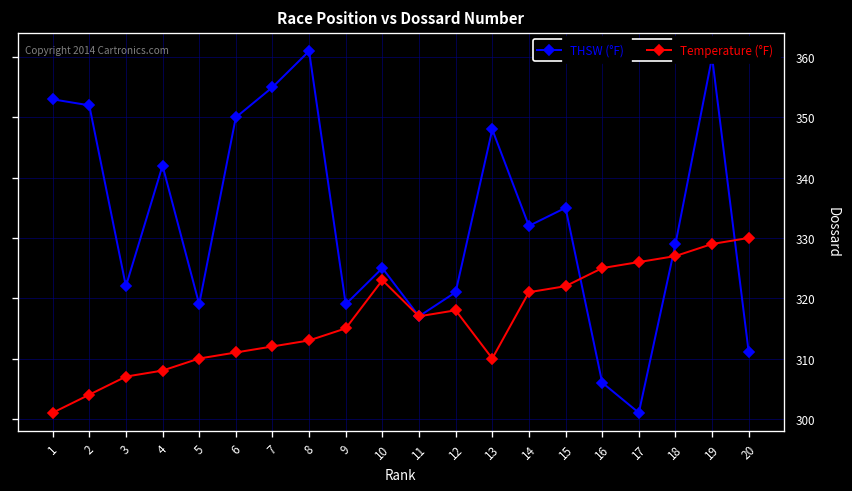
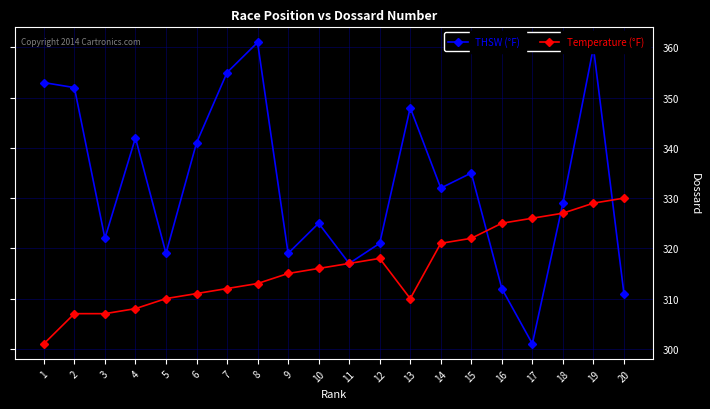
  {
    "THSW (°F)": {
      "1": 353,
      "2": 352,
      "3": 322,
      "4": 342,
      "5": 319,
-     "6": 350,
+     "6": 341,
      "7": 355,
      "8": 361,
      "9": 319,
      "10": 325,
      "12": 321,
      "13": 348,
      "14": 332,
      "15": 335,
-     "16": 306,
+     "16": 312,
      "17": 301,
      "18": 329,
      "20": 311
    },
    "Temperature (°F)": {
      "1": 301,
-     "2": 304,
+     "2": 307,
      "3": 307,
      "4": 308,
      "5": 310,
      "6": 311,
      "7": 312,
      "8": 313,
      "9": 315,
-     "10": 323,
+     "10": 316,
      "12": 318,
      "13": 310,
      "14": 321,
      "15": 322,
      "16": 325,
      "17": 326,
      "18": 327,
      "19": 329,
      "20": 330
    }
  }
